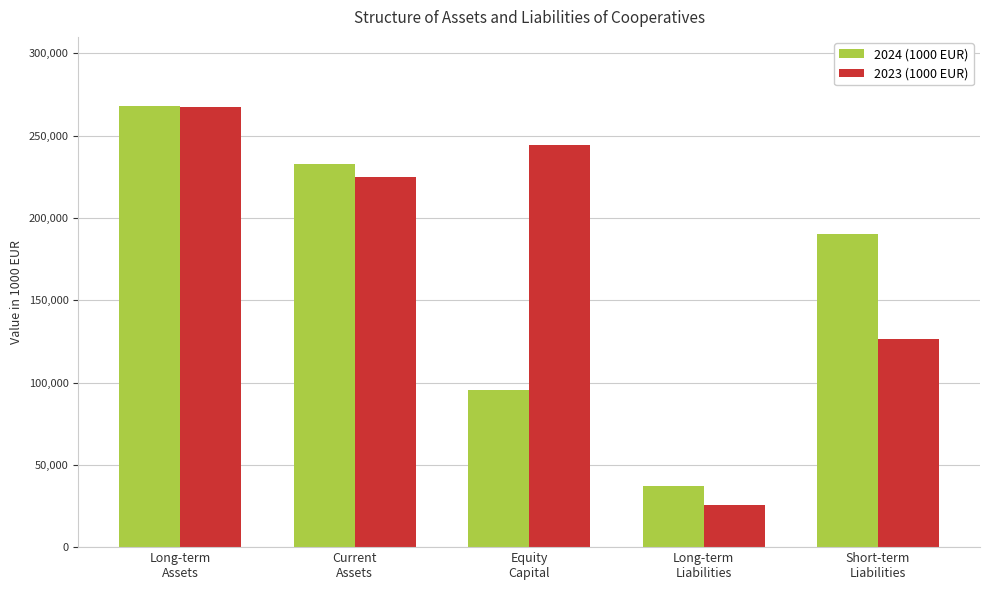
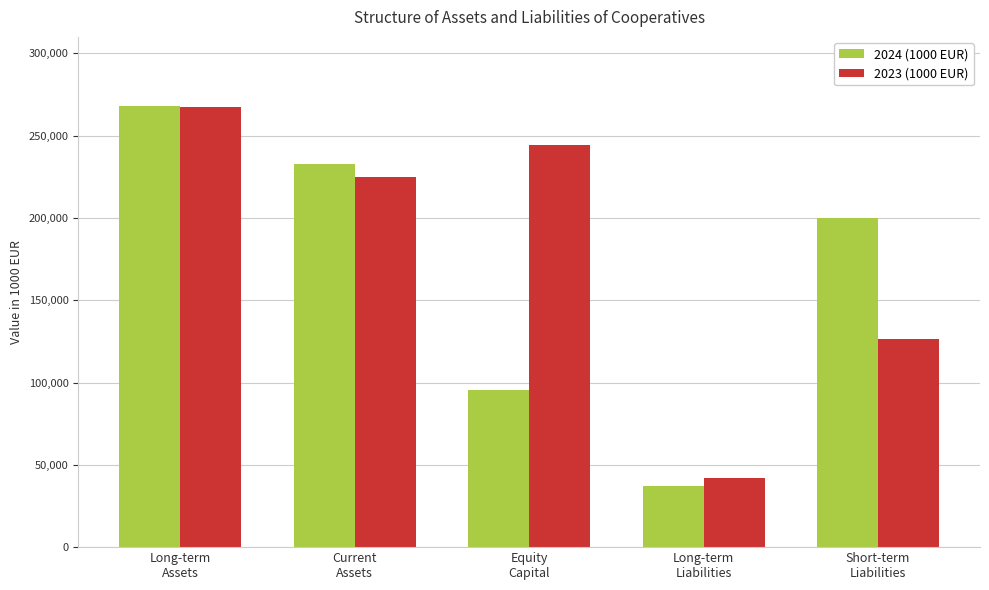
  {
    "2024 (1000 EUR)": {
      "Long-term Assets": "268,000",
      "Current Assets": "233,000",
      "Equity Capital": "96,000",
      "Long-term Liabilities": "37,000",
-     "Short-term Liabilities": "190,000"
+     "Short-term Liabilities": "200,000"
    },
    "2023 (1000 EUR)": {
      "Long-term Assets": "267,000",
      "Current Assets": "225,000",
      "Equity Capital": "245,000",
-     "Long-term Liabilities": "26,000",
+     "Long-term Liabilities": "42,000",
      "Short-term Liabilities": "126,000"
    }
  }
